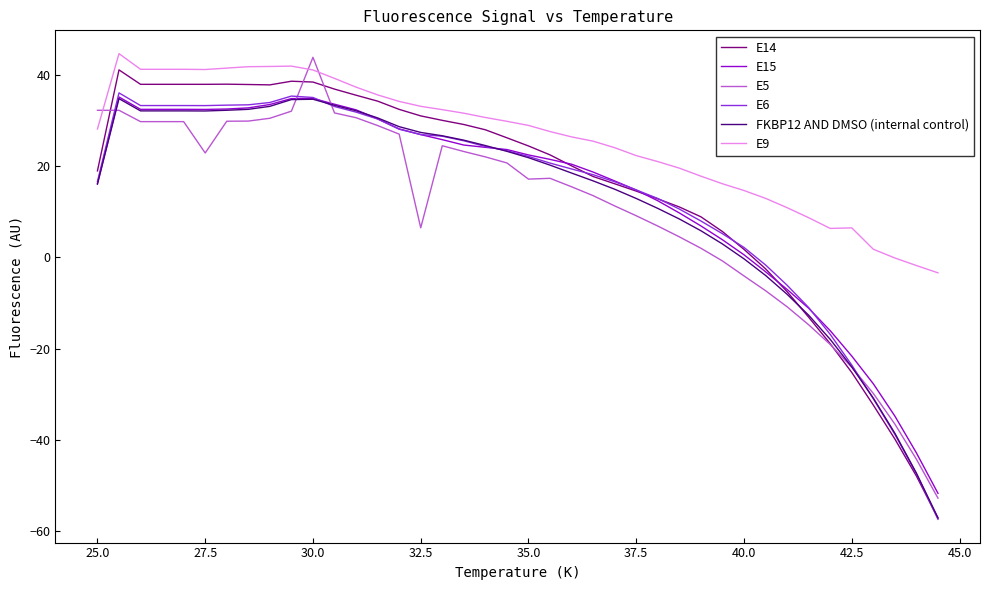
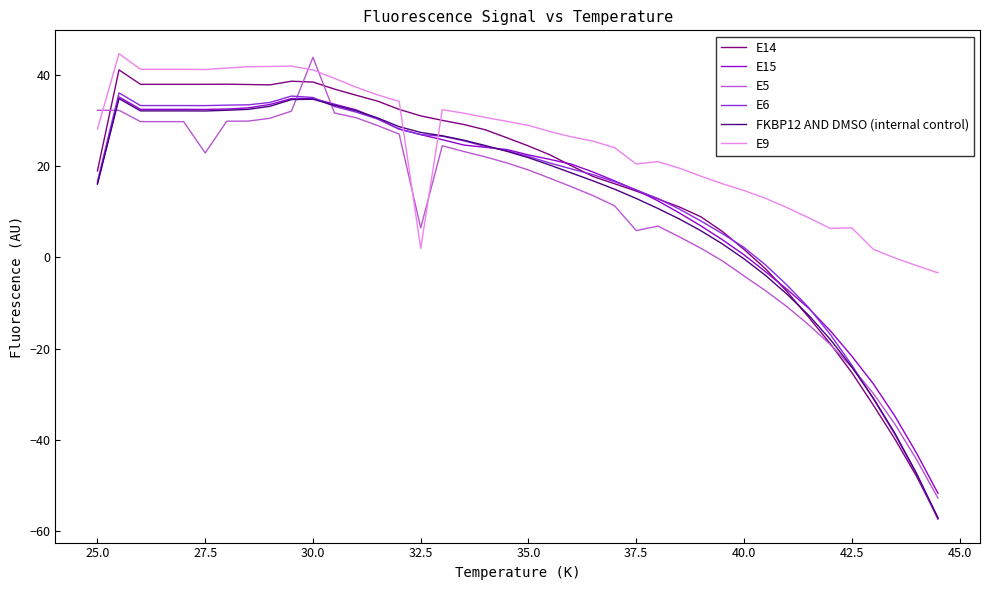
  {
    "E5": {
      "25.0": 32,
      "27.5": 23,
      "30.0": 44,
      "32.5": 7,
-     "35.0": 17,
-     "37.5": 9,
+     "35.0": 19,
+     "37.5": 6,
      "40.0": -4
    },
    "E9": {
      "25.0": 28,
      "27.5": 41,
      "30.0": 41,
-     "32.5": 33,
+     "32.5": 2,
      "35.0": 29,
-     "37.5": 22,
+     "37.5": 21,
      "40.0": 15,
      "42.5": 7
    }
  }
